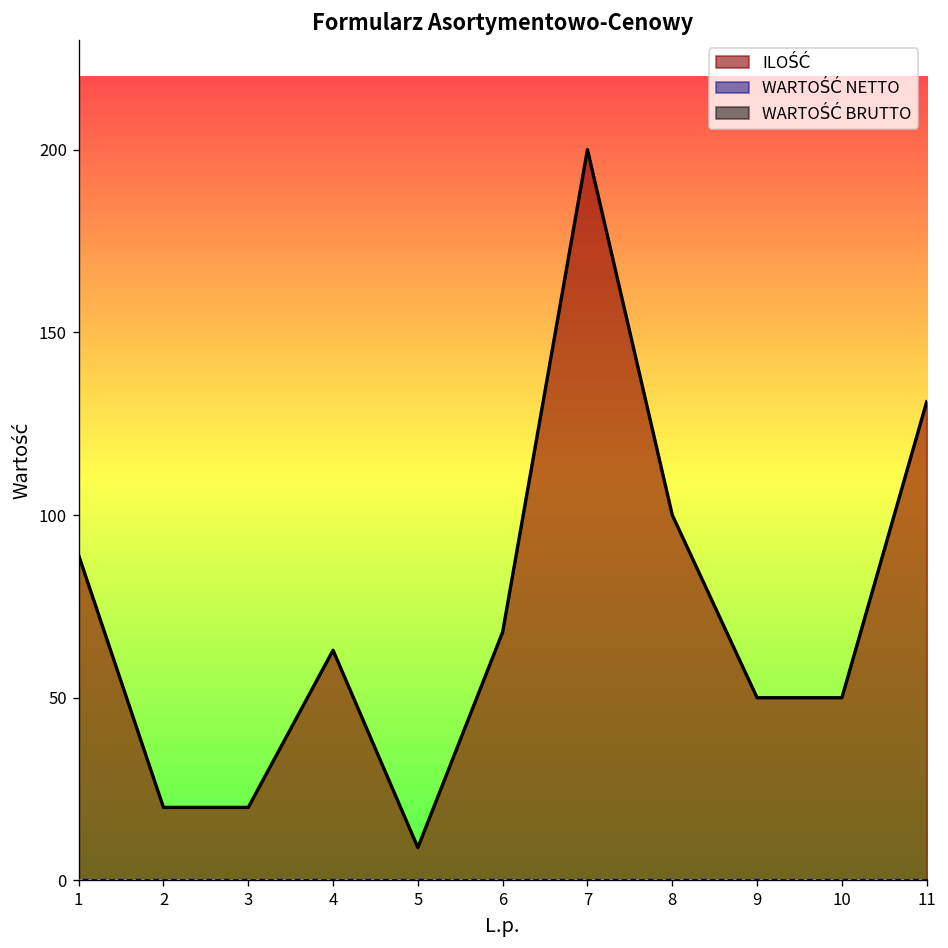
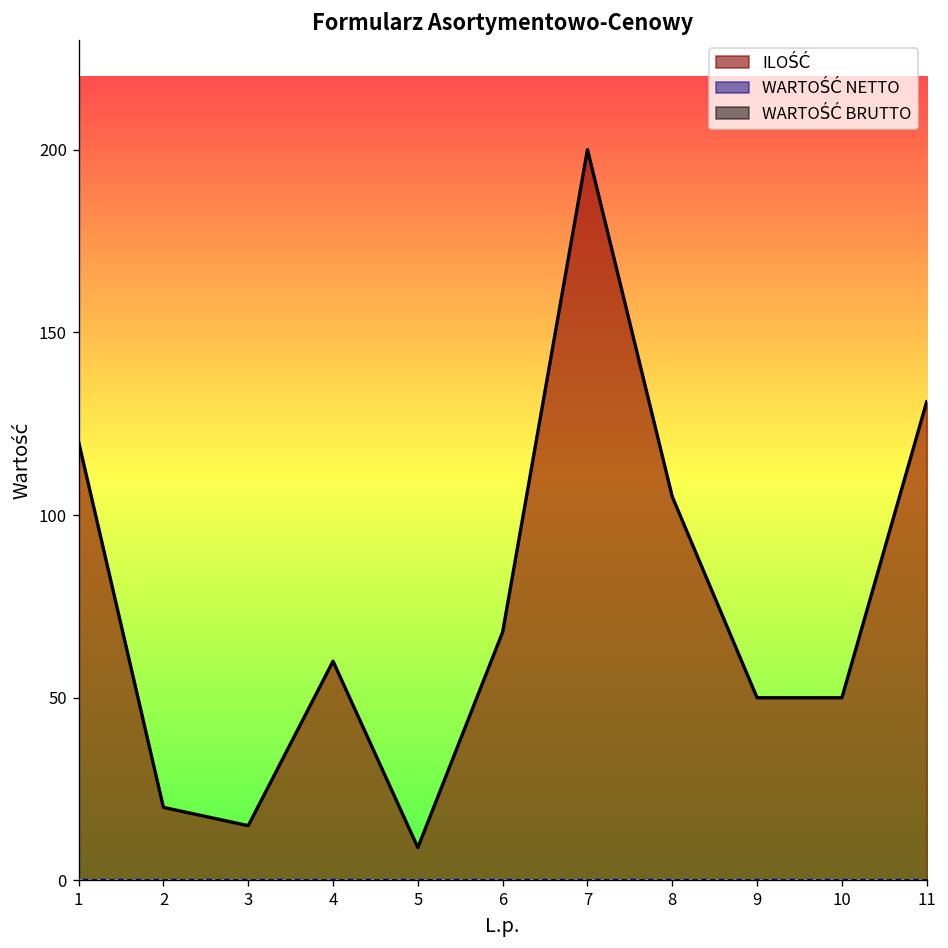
  {
    "ILOŚĆ": {
-     "1": 89,
+     "1": 120,
      "2": 20,
-     "3": 20,
-     "4": 63,
+     "3": 15,
+     "4": 60,
      "5": 9,
      "6": 68,
      "7": 200,
-     "8": 100,
+     "8": 105,
      "9": 50,
      "10": 50,
      "11": 131
    },
    "WARTOŚĆ BRUTTO": {
      "1": 0,
      "2": 0,
      "3": 0,
      "4": 0,
      "5": 0,
      "6": 0,
      "7": 0,
      "8": 0,
      "9": 0,
      "10": 0,
      "11": 0
    }
  }
